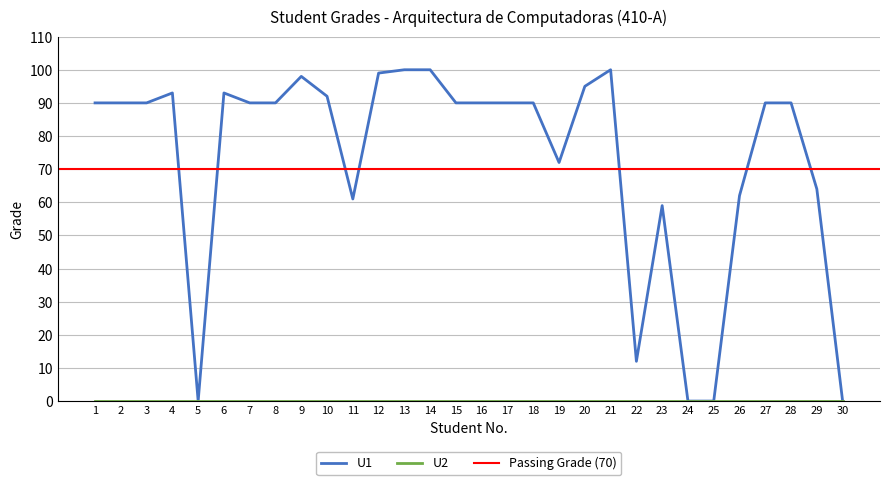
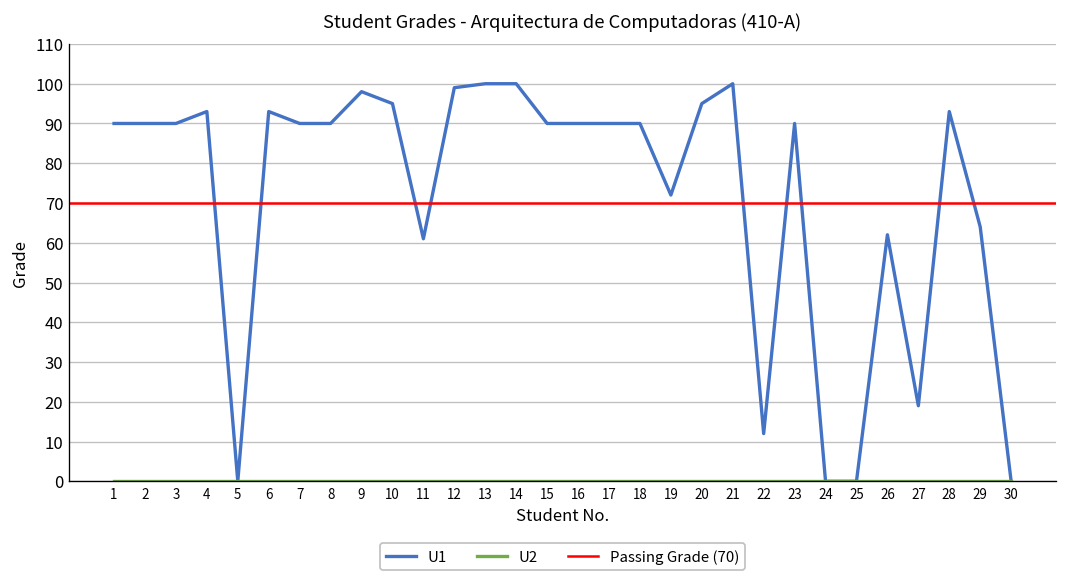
  {
    "U1": {
      "1": 90,
      "2": 90,
      "3": 90,
      "4": 93,
      "6": 93,
      "7": 90,
      "8": 90,
      "9": 98,
-     "10": 92,
+     "10": 95,
      "11": 61,
      "12": 99,
      "13": 100,
      "14": 100,
      "15": 90,
      "16": 90,
      "17": 90,
      "18": 90,
      "19": 72,
      "20": 95,
      "21": 100,
      "22": 12,
-     "23": 59,
+     "23": 90,
      "26": 62,
-     "27": 90,
-     "28": 90,
+     "27": 19,
+     "28": 93,
      "29": 64
    },
    "U2": {
      "1": 0,
      "2": 0,
      "3": 0,
      "4": 0,
      "6": 0,
      "7": 0,
      "8": 0,
      "9": 0,
      "10": 0,
      "11": 0,
      "12": 0,
      "13": 0,
      "14": 0,
      "15": 0,
      "16": 0,
      "17": 0,
      "18": 0,
      "19": 0,
      "20": 0,
      "21": 0,
      "22": 0,
      "23": 0,
      "26": 0,
      "27": 0,
      "28": 0,
      "29": 0
    }
  }
